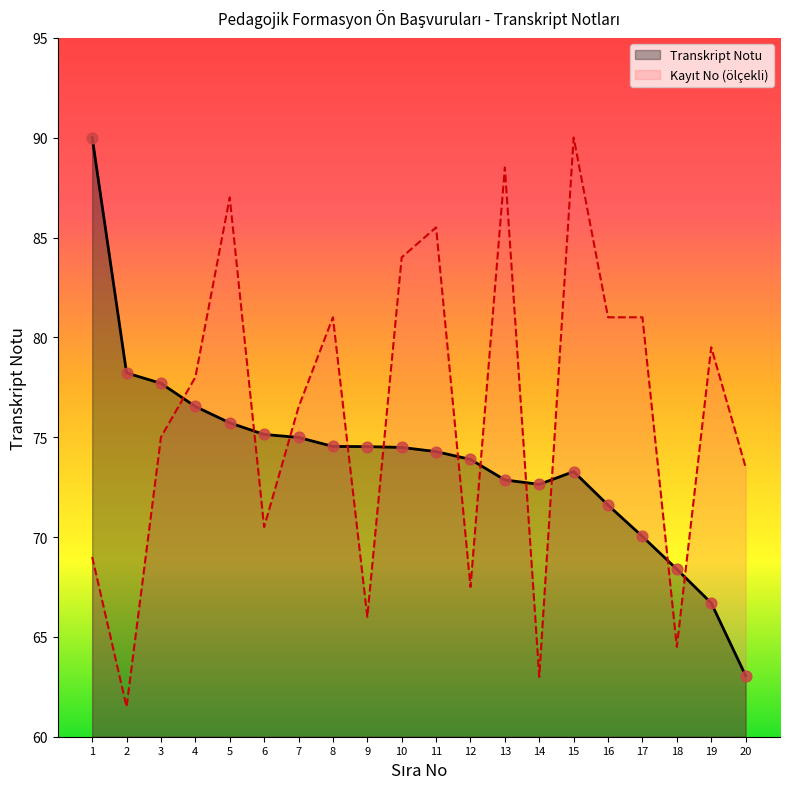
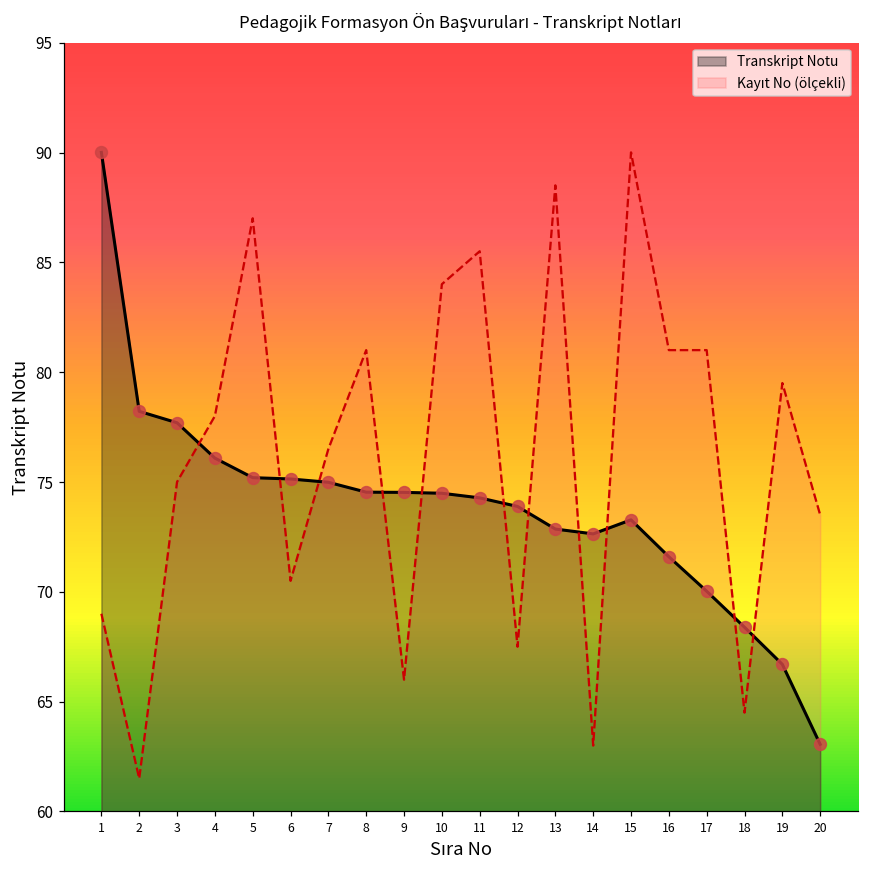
  {
    "Transkript Notu": {
      "1": 90.0,
      "2": 78.2,
      "3": 77.7,
-     "4": 76.5,
-     "5": 75.7,
+     "4": 76.1,
+     "5": 75.2,
      "6": 75.1,
      "7": 75.0,
      "8": 74.5,
      "9": 74.5,
      "10": 74.5,
      "11": 74.3,
      "12": 73.9,
      "13": 72.9,
      "14": 72.6,
      "15": 73.3,
      "16": 71.6,
      "17": 70.0,
      "18": 68.4,
      "19": 66.7,
      "20": 63.1
    },
    "Kayıt No (ölçekli)": {
      "1": 69.0,
      "2": 61.5,
      "3": 75.0,
      "4": 78.0,
      "5": 87.0,
      "6": 70.5,
      "7": 76.5,
      "8": 81.0,
      "9": 66.0,
      "10": 84.0,
      "11": 85.5,
      "12": 67.5,
      "13": 88.5,
      "14": 63.0,
      "15": 90.0,
      "16": 81.0,
      "17": 81.0,
      "18": 64.5,
      "19": 79.5,
      "20": 73.5
    }
  }
